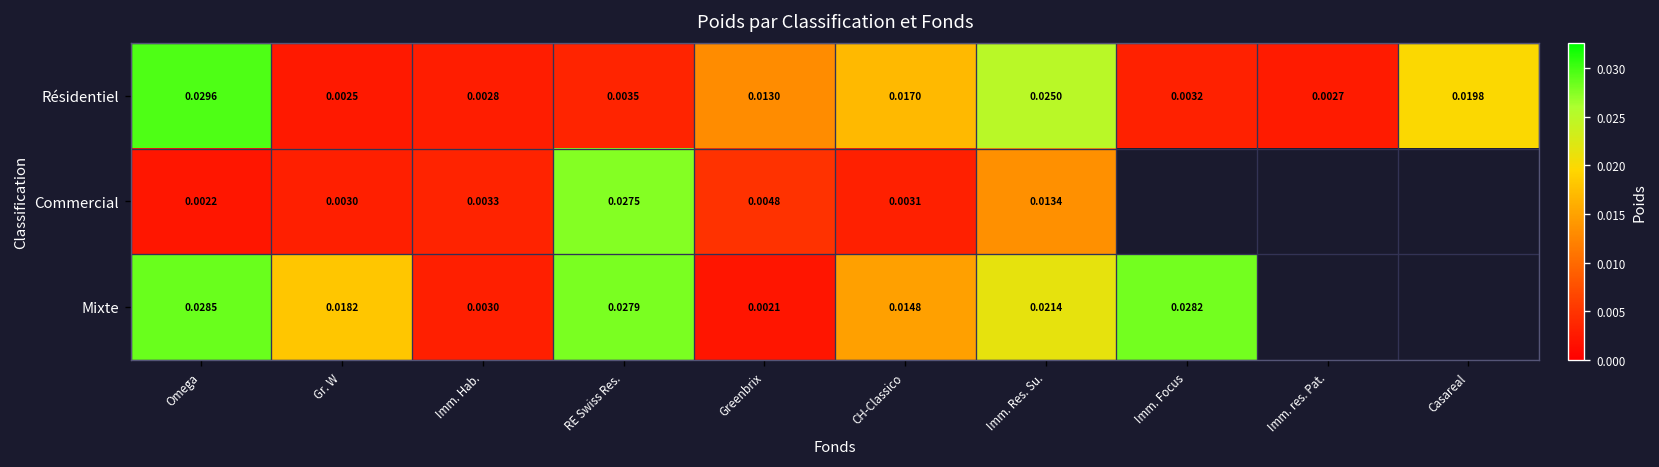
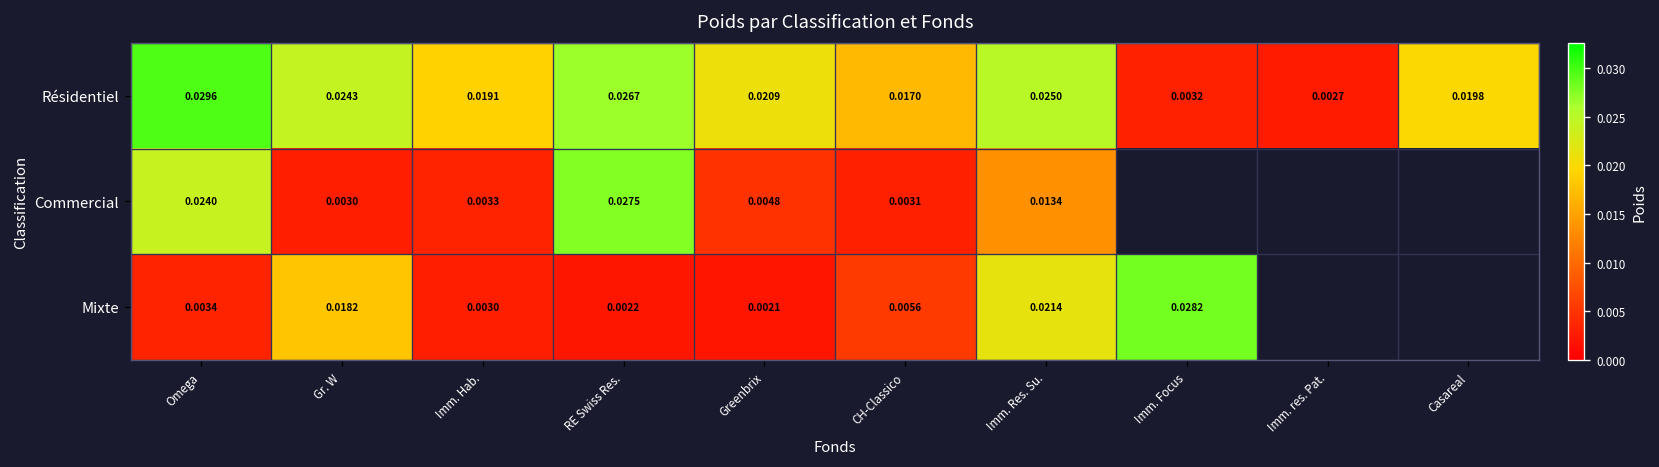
  {
    "Résidentiel": {
      "Omega": 0.0296,
-     "Gr. W": 0.0025,
-     "Imm. Hab.": 0.0028,
-     "RE Swiss Res.": 0.0035,
-     "Greenbrix": 0.0130,
+     "Gr. W": 0.0243,
+     "Imm. Hab.": 0.0191,
+     "RE Swiss Res.": 0.0267,
+     "Greenbrix": 0.0209,
      "CH-Classico": 0.0170,
      "Imm. Res. Su.": 0.0250,
      "Imm. Focus": 0.0032,
      "Imm. res. Pat.": 0.0027,
      "Casareal": 0.0198
    },
    "Commercial": {
-     "Omega": 0.0022,
+     "Omega": 0.0240,
      "Gr. W": 0.0030,
      "Imm. Hab.": 0.0033,
      "RE Swiss Res.": 0.0275,
      "Greenbrix": 0.0048,
      "CH-Classico": 0.0031,
      "Imm. Res. Su.": 0.0134
    },
    "Mixte": {
-     "Omega": 0.0285,
+     "Omega": 0.0034,
      "Gr. W": 0.0182,
      "Imm. Hab.": 0.0030,
-     "RE Swiss Res.": 0.0279,
+     "RE Swiss Res.": 0.0022,
      "Greenbrix": 0.0021,
-     "CH-Classico": 0.0148,
+     "CH-Classico": 0.0056,
      "Imm. Res. Su.": 0.0214,
      "Imm. Focus": 0.0282
    }
  }
